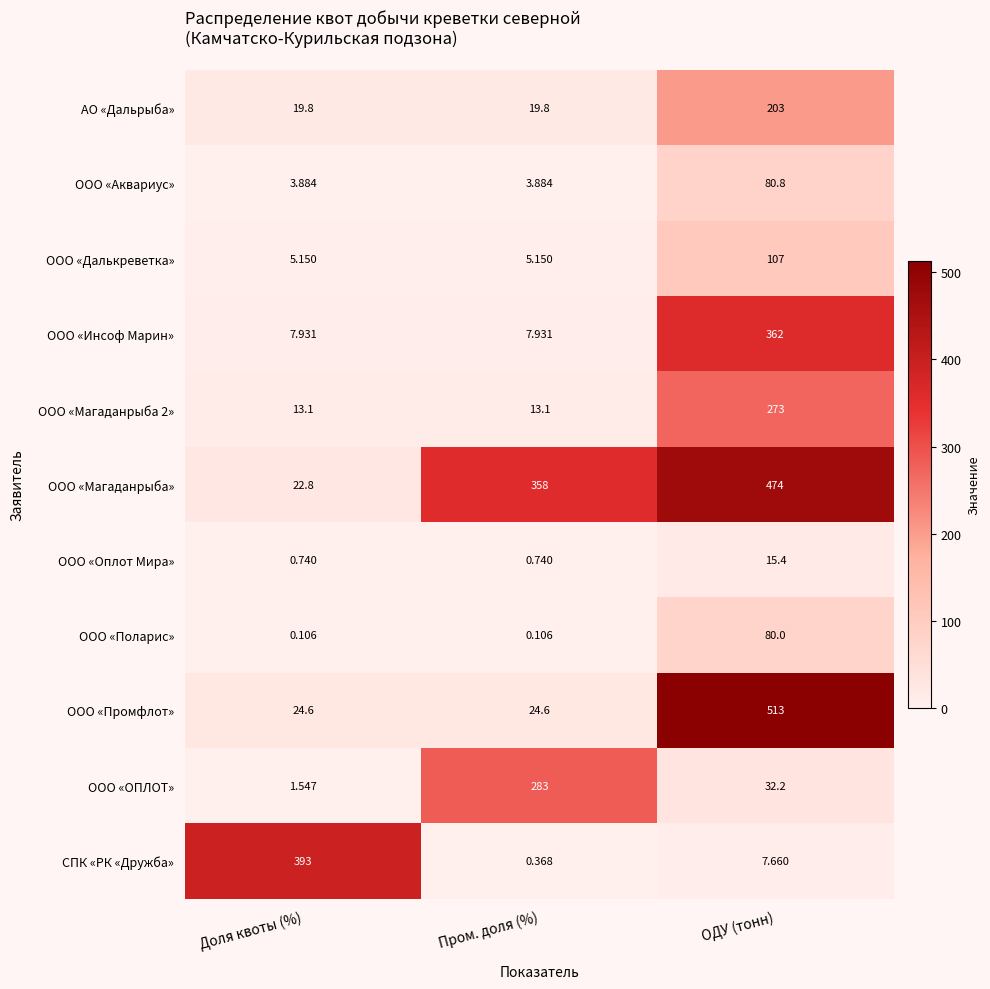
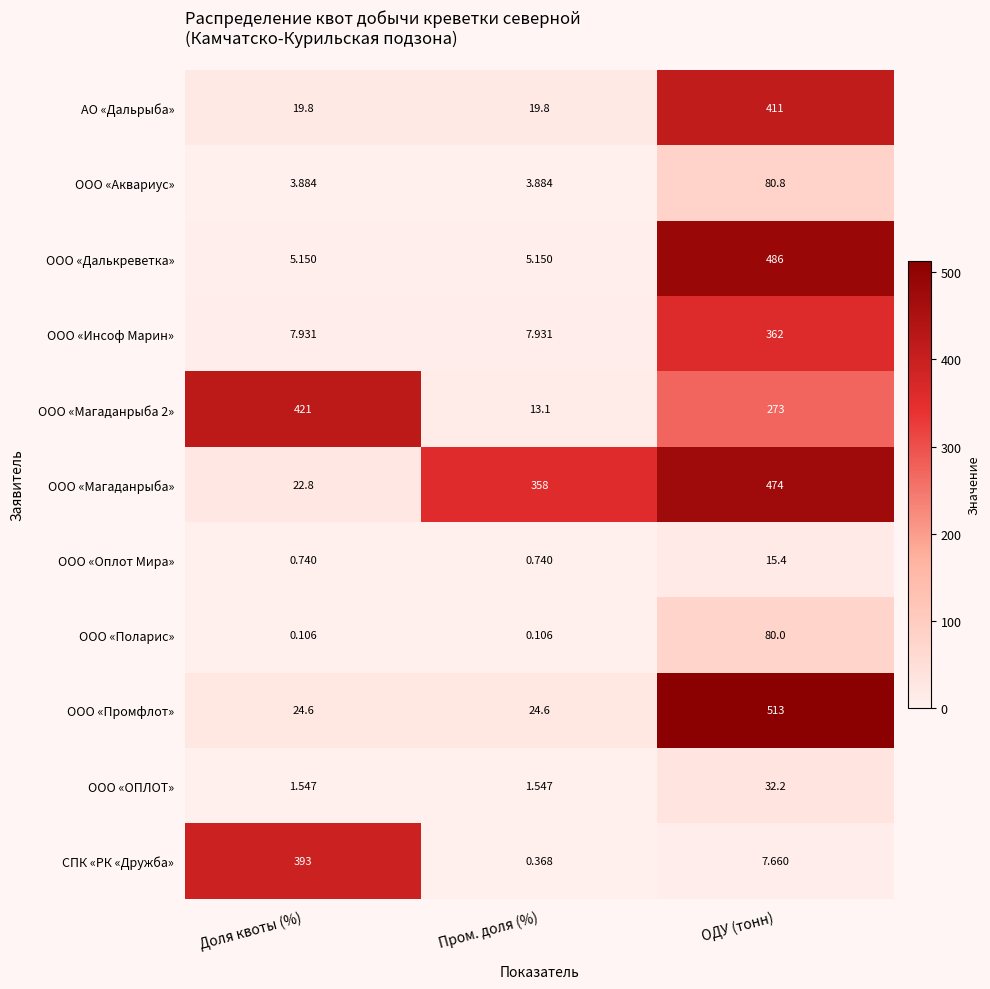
  {
    "АО «Дальрыба»": {
      "Доля квоты (%)": 19.8,
      "Пром. доля (%)": 19.8,
-     "ОДУ (тонн)": 203
+     "ОДУ (тонн)": 411
    },
    "ООО «Аквариус»": {
      "Доля квоты (%)": 3.884,
      "Пром. доля (%)": 3.884,
      "ОДУ (тонн)": 80.8
    },
    "ООО «Далькреветка»": {
      "Доля квоты (%)": 5.150,
      "Пром. доля (%)": 5.150,
-     "ОДУ (тонн)": 107
+     "ОДУ (тонн)": 486
    },
    "ООО «Инсоф Марин»": {
      "Доля квоты (%)": 7.931,
      "Пром. доля (%)": 7.931,
      "ОДУ (тонн)": 362
    },
    "ООО «Магаданрыба 2»": {
-     "Доля квоты (%)": 13.1,
+     "Доля квоты (%)": 421,
      "Пром. доля (%)": 13.1,
      "ОДУ (тонн)": 273
    },
    "ООО «Магаданрыба»": {
      "Доля квоты (%)": 22.8,
      "Пром. доля (%)": 358,
      "ОДУ (тонн)": 474
    },
    "ООО «Оплот Мира»": {
      "Доля квоты (%)": 0.740,
      "Пром. доля (%)": 0.740,
      "ОДУ (тонн)": 15.4
    },
    "ООО «Поларис»": {
      "Доля квоты (%)": 0.106,
      "Пром. доля (%)": 0.106,
      "ОДУ (тонн)": 80.0
    },
    "ООО «Промфлот»": {
      "Доля квоты (%)": 24.6,
      "Пром. доля (%)": 24.6,
      "ОДУ (тонн)": 513
    },
    "ООО «ОПЛОТ»": {
      "Доля квоты (%)": 1.547,
-     "Пром. доля (%)": 283,
+     "Пром. доля (%)": 1.547,
      "ОДУ (тонн)": 32.2
    },
    "СПК «РК «Дружба»": {
      "Доля квоты (%)": 393,
      "Пром. доля (%)": 0.368,
      "ОДУ (тонн)": 7.660
    }
  }
